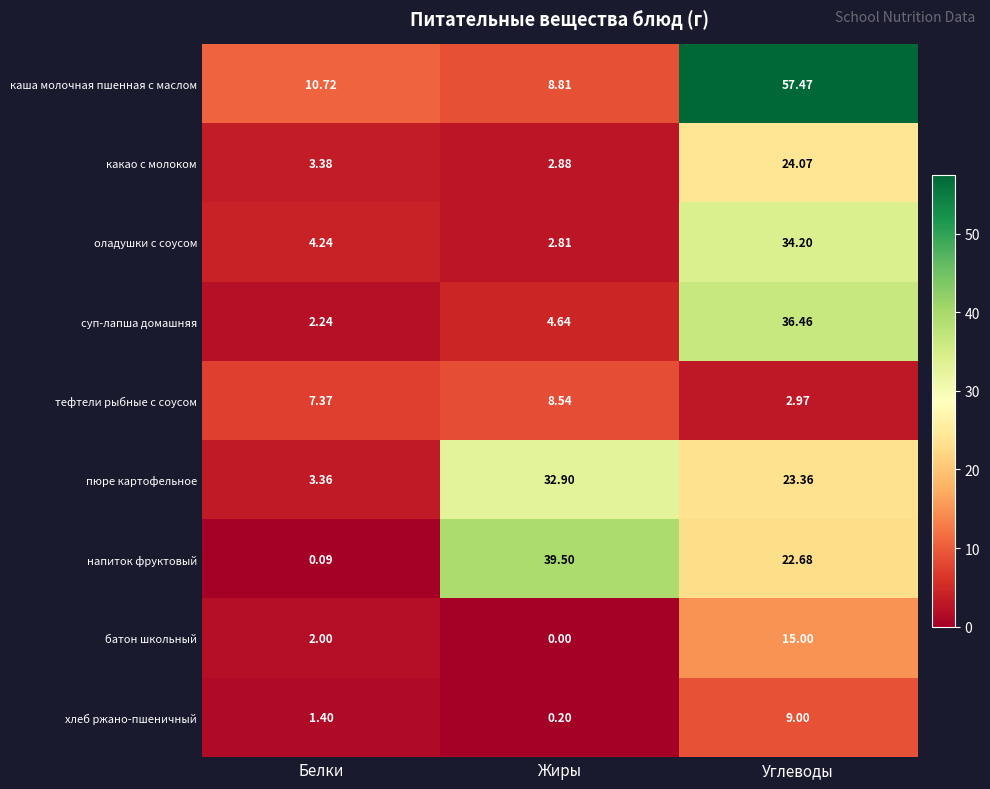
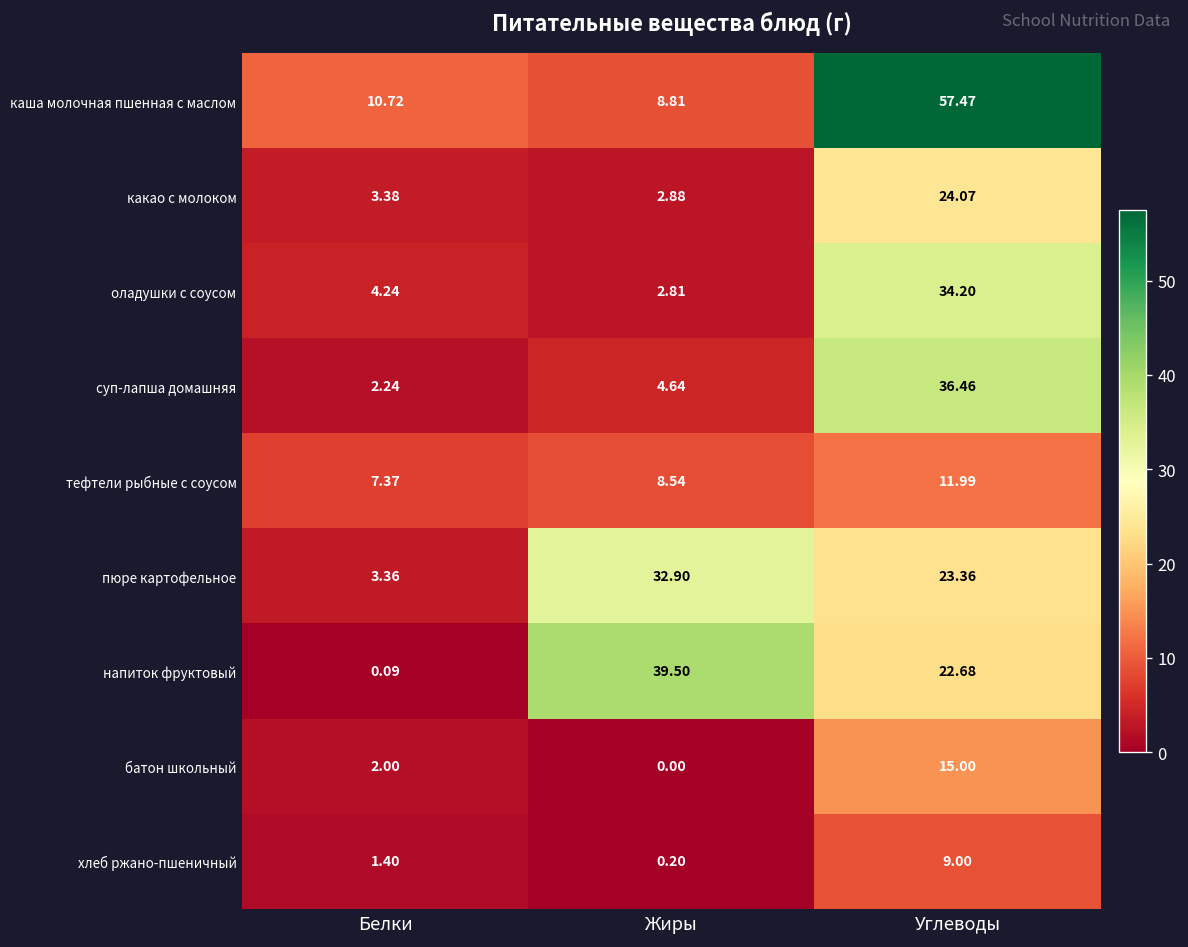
  {
    "каша молочная пшенная с маслом": {
      "Белки": 10.72,
      "Жиры": 8.81,
      "Углеводы": 57.47
    },
    "какао с молоком": {
      "Белки": 3.38,
      "Жиры": 2.88,
      "Углеводы": 24.07
    },
    "оладушки с соусом": {
      "Белки": 4.24,
      "Жиры": 2.81,
      "Углеводы": 34.20
    },
    "суп-лапша домашняя": {
      "Белки": 2.24,
      "Жиры": 4.64,
      "Углеводы": 36.46
    },
    "тефтели рыбные с соусом": {
      "Белки": 7.37,
      "Жиры": 8.54,
-     "Углеводы": 2.97
+     "Углеводы": 11.99
    },
    "пюре картофельное": {
      "Белки": 3.36,
      "Жиры": 32.90,
      "Углеводы": 23.36
    },
    "напиток фруктовый": {
      "Белки": 0.09,
      "Жиры": 39.50,
      "Углеводы": 22.68
    },
    "батон школьный": {
      "Белки": 2.00,
      "Жиры": 0.00,
      "Углеводы": 15.00
    },
    "хлеб ржано-пшеничный": {
      "Белки": 1.40,
      "Жиры": 0.20,
      "Углеводы": 9.00
    }
  }
